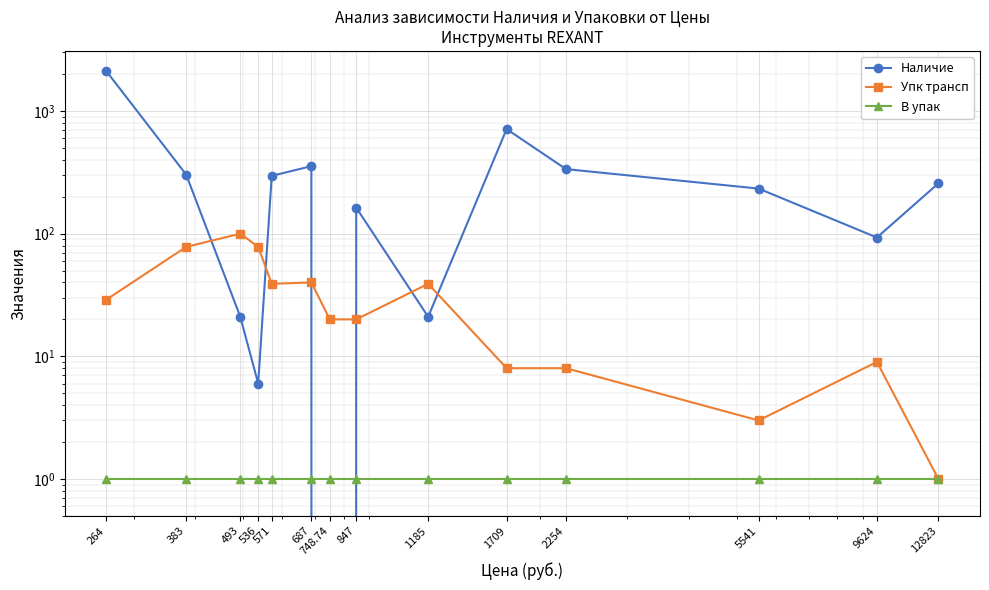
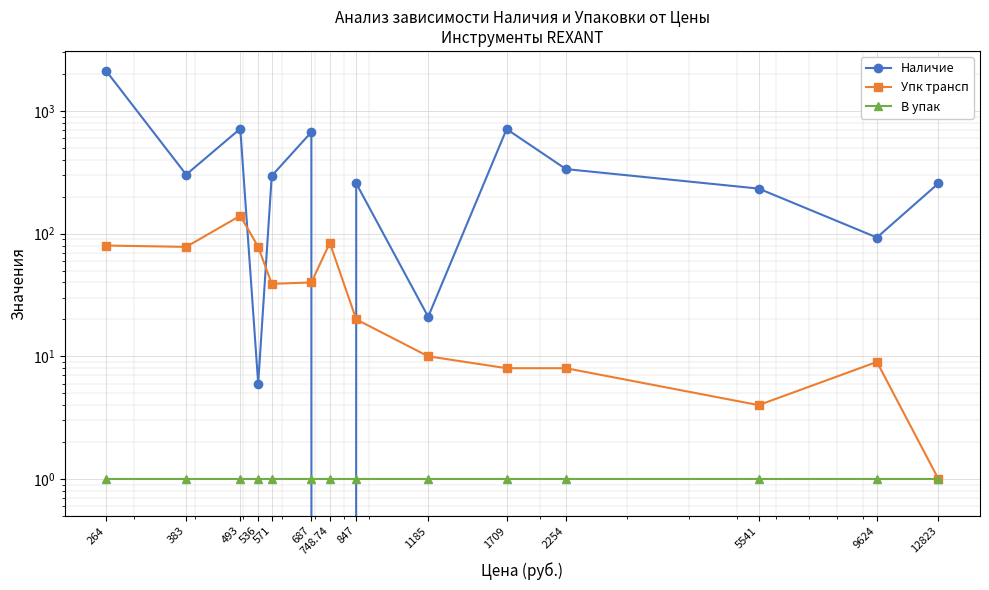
  {
    "Наличие": {
      "264": 2100,
      "383": 300,
-     "493": 21,
+     "493": 700,
      "536": 6,
      "571": 300,
-     "687": 360,
-     "847": 160,
+     "687": 700,
+     "847": 260,
      "1185": 21,
      "1709": 700,
      "2254": 340,
      "5541": 230,
      "9624": 90,
      "12823": 260
    },
    "Упк трансп": {
-     "264": 29,
+     "264": 80,
      "383": 80,
-     "493": 100,
+     "493": 140,
      "536": 80,
      "571": 39,
      "687": 40,
-     "748.74": 20,
+     "748.74": 80,
      "847": 20,
-     "1185": 39,
+     "1185": 10,
      "1709": 8,
      "2254": 8,
-     "5541": 3,
+     "5541": 4,
      "9624": 9
    },
    "В упак": {
      "264": 1,
      "383": 1,
      "493": 1,
      "536": 1,
      "571": 1,
      "687": 1,
      "748.74": 1,
      "847": 1,
      "1185": 1,
      "1709": 1,
      "2254": 1,
      "5541": 1,
      "9624": 1
    }
  }
